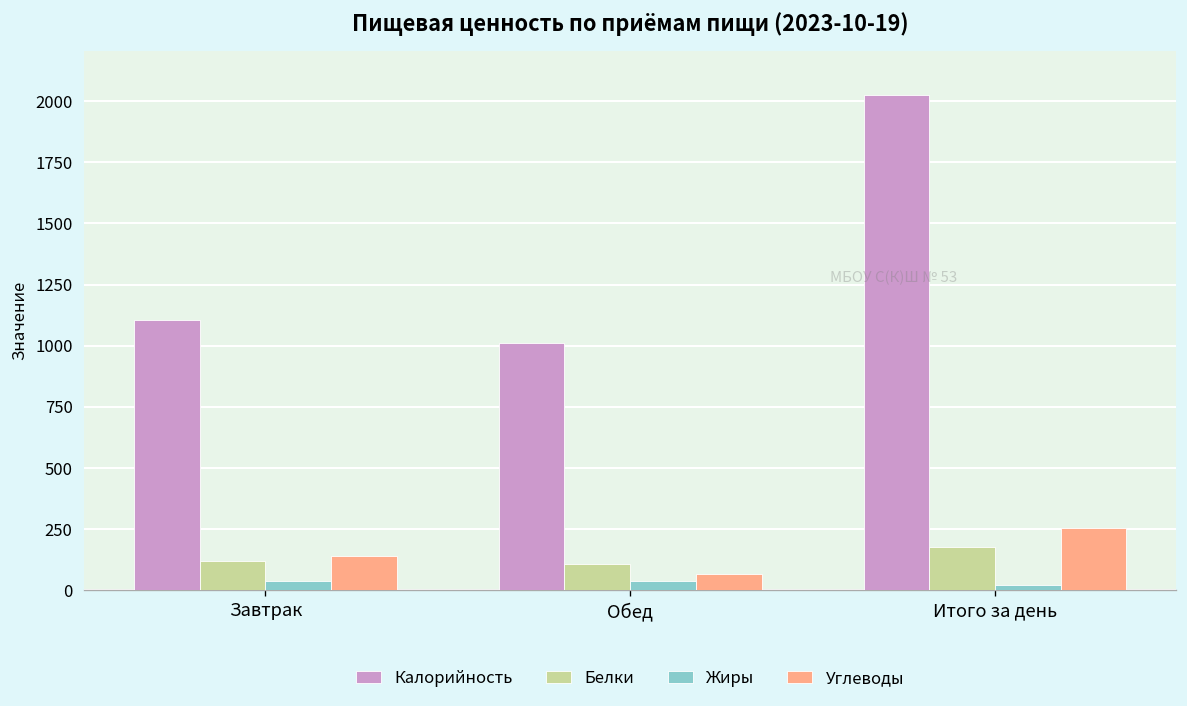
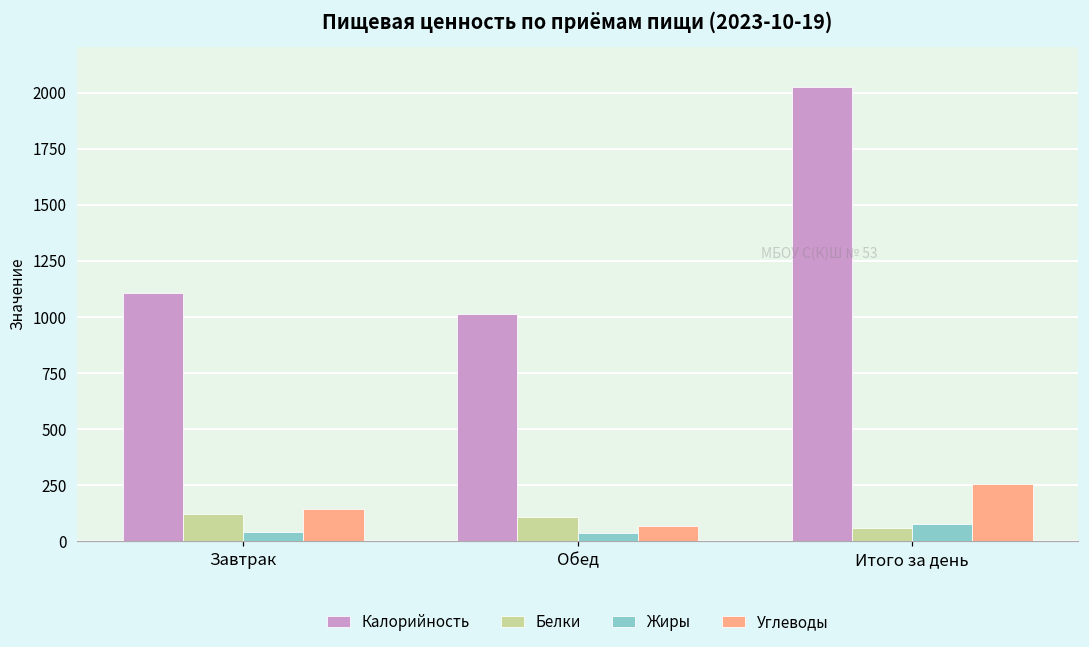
  {
    "Калорийность": {
      "Завтрак": 1100,
      "Обед": 1010,
      "Итого за день": 2030
    },
    "Белки": {
      "Завтрак": 120,
      "Обед": 110,
-     "Итого за день": 170
+     "Итого за день": 60
    },
    "Жиры": {
      "Завтрак": 40,
      "Обед": 40,
-     "Итого за день": 20
+     "Итого за день": 70
    },
    "Углеводы": {
      "Завтрак": 140,
      "Обед": 70,
      "Итого за день": 260
    }
  }
